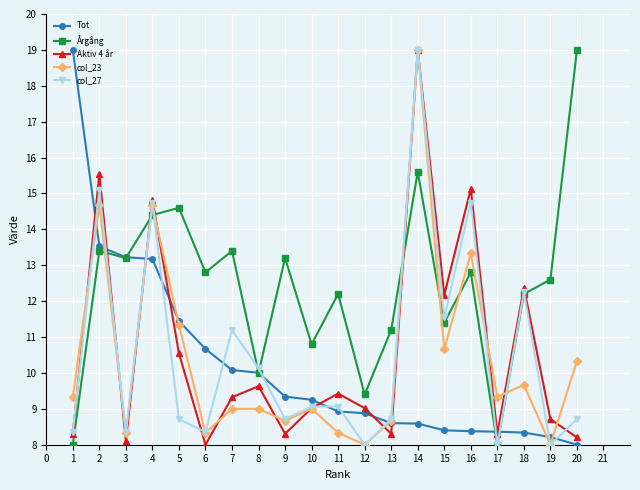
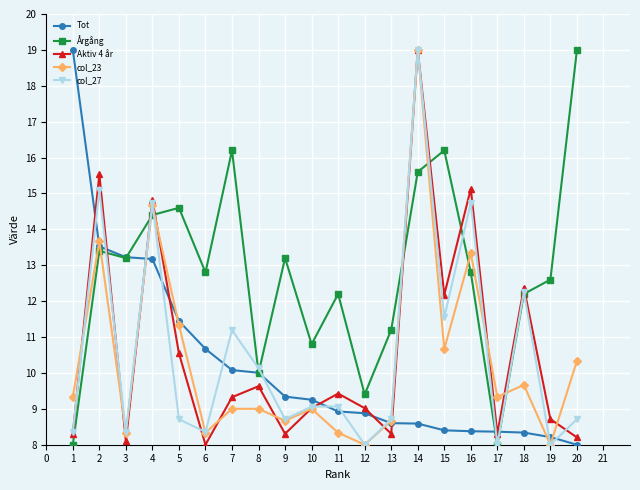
  {
    "Tot": {
      "1": 19.0,
      "2": 13.5,
      "4": 13.2,
      "5": 11.4,
      "6": 10.7,
      "7": 10.1,
      "9": 9.3,
      "10": 9.3,
      "11": 8.9,
      "12": 8.9,
      "14": 8.6,
      "15": 8.4,
      "16": 8.4,
      "18": 8.3,
      "19": 8.2,
      "20": 8.0
    },
    "Årgång": {
      "1": 8.0,
      "2": 13.4,
      "4": 14.4,
      "5": 14.6,
      "6": 12.8,
-     "7": 13.4,
+     "7": 16.2,
      "9": 13.2,
      "10": 10.8,
      "11": 12.2,
      "12": 9.4,
      "13": 11.2,
      "14": 15.6,
-     "15": 11.4,
+     "15": 16.2,
      "16": 12.8,
      "19": 12.6,
      "20": 19.0
    },
    "Aktiv 4 år": {
      "2": 15.5,
      "3": 8.1,
      "4": 14.8,
      "5": 10.5,
      "6": 8.0,
      "7": 9.3,
      "8": 9.6,
      "9": 8.3,
      "11": 9.4,
      "12": 9.0,
      "13": 8.3,
      "15": 12.2,
      "16": 15.1,
      "18": 12.4,
      "19": 8.7,
      "20": 8.2
    },
    "col_23": {
      "1": 9.3,
-     "2": 14.7,
+     "2": 13.7,
      "4": 14.7,
      "5": 11.3,
      "7": 9.0,
      "8": 9.0,
      "11": 8.3,
      "15": 10.7,
      "16": 13.3,
      "17": 9.3,
      "18": 9.7,
      "20": 10.3
    },
    "col_27": {
      "2": 15.1,
      "4": 14.7,
      "5": 8.7,
      "7": 11.2,
      "8": 10.1,
      "11": 9.1,
      "15": 11.5,
      "16": 14.7,
      "20": 8.7
    }
  }
